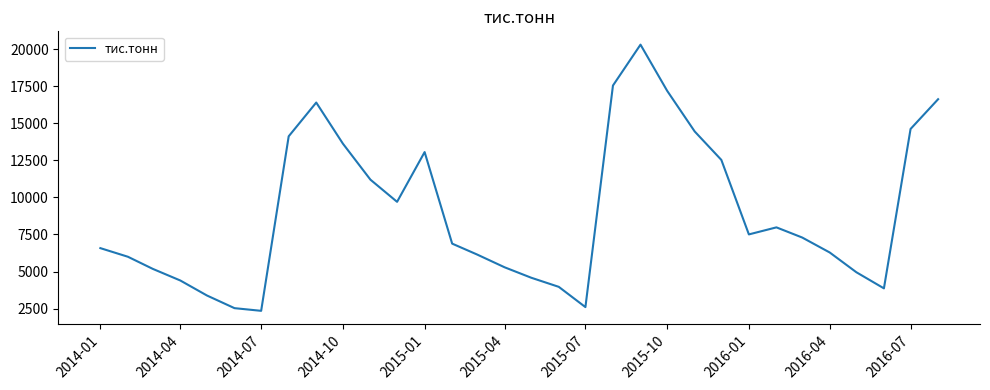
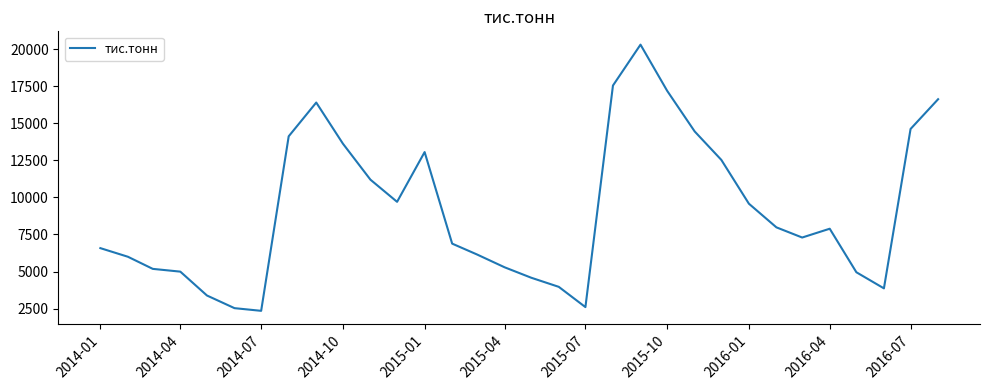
  {
    "2014-01": 6600,
-   "2014-04": 4400,
+   "2014-04": 5000,
    "2014-07": 2400,
    "2014-10": 13600,
    "2015-01": 13100,
    "2015-04": 5300,
    "2015-07": 2600,
    "2015-10": 17200,
-   "2016-01": 7500,
-   "2016-04": 6300,
+   "2016-01": 9600,
+   "2016-04": 7900,
    "2016-07": 14600
  }
